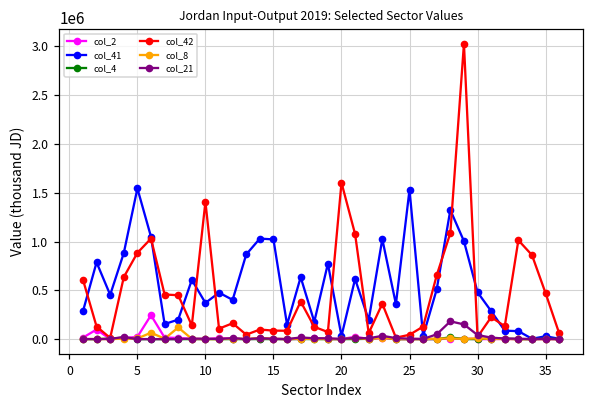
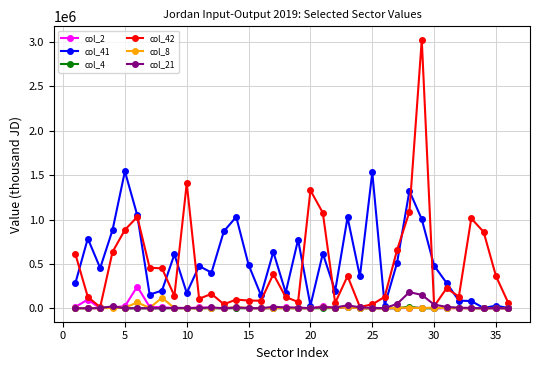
  {
    "col_41": {
      "5": 1500000,
-     "10": 400000,
-     "15": 1000000,
+     "10": 200000,
+     "15": 500000,
      "20": 0,
      "25": 1500000,
      "30": 500000
    },
    "col_42": {
      "5": 900000,
      "10": 1400000,
      "15": 100000,
-     "20": 1600000,
+     "20": 1300000,
      "25": 0,
-     "35": 500000
+     "35": 400000
    }
  }
